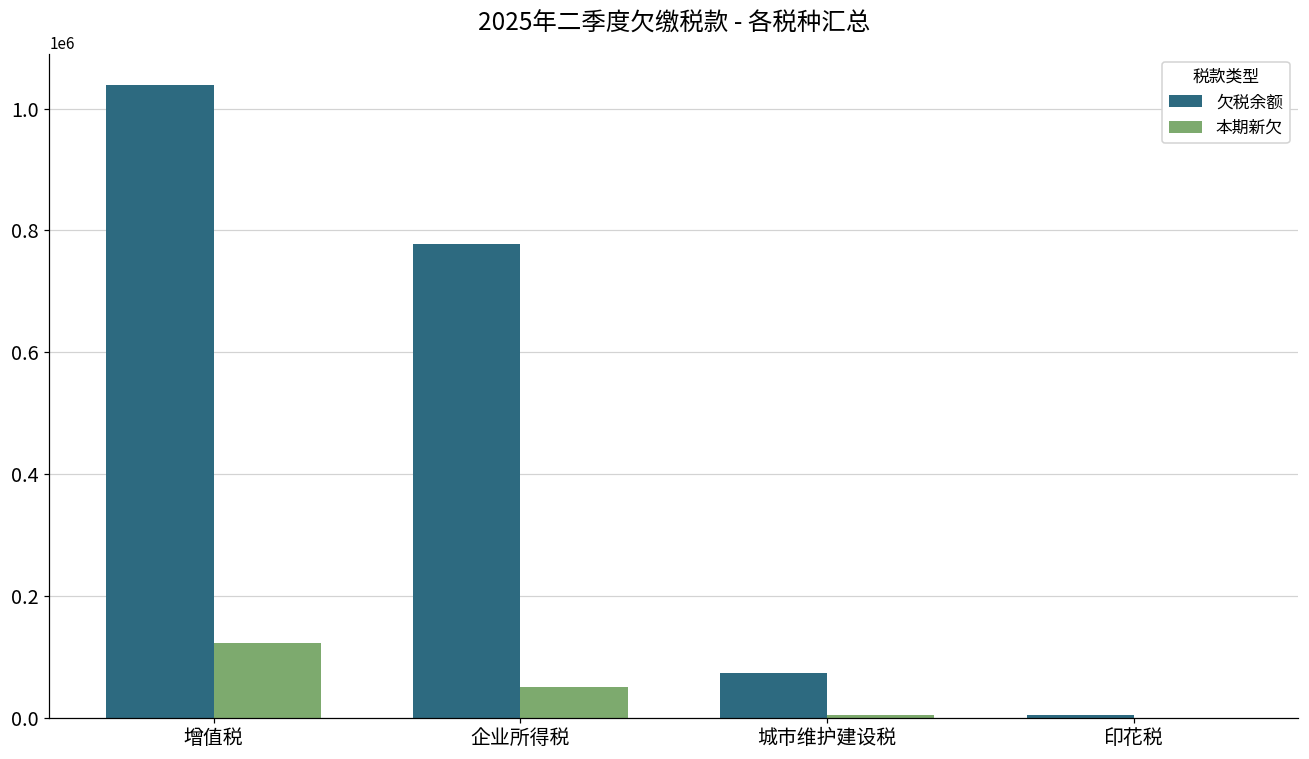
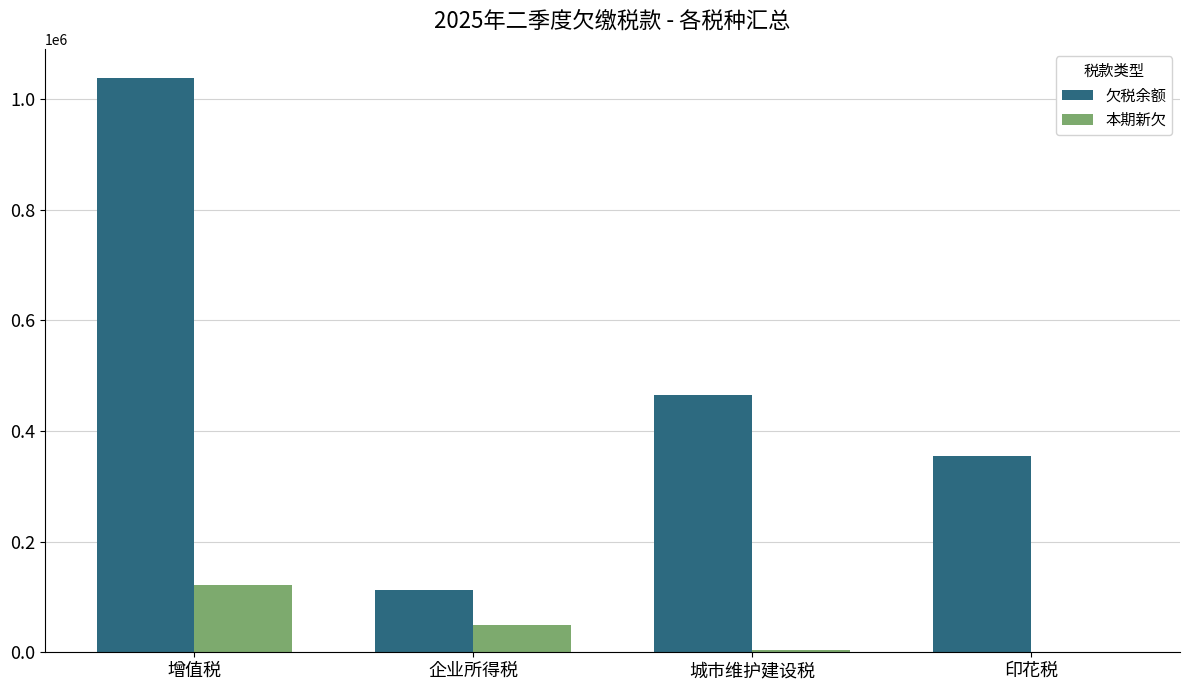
  {
    "欠税余额": {
      "增值税": 1040000,
-     "企业所得税": 780000,
-     "城市维护建设税": 70000,
-     "印花税": 0
+     "企业所得税": 110000,
+     "城市维护建设税": 470000,
+     "印花税": 360000
    },
    "本期新欠": {
      "增值税": 120000,
      "企业所得税": 50000,
      "印花税": 0
    }
  }
